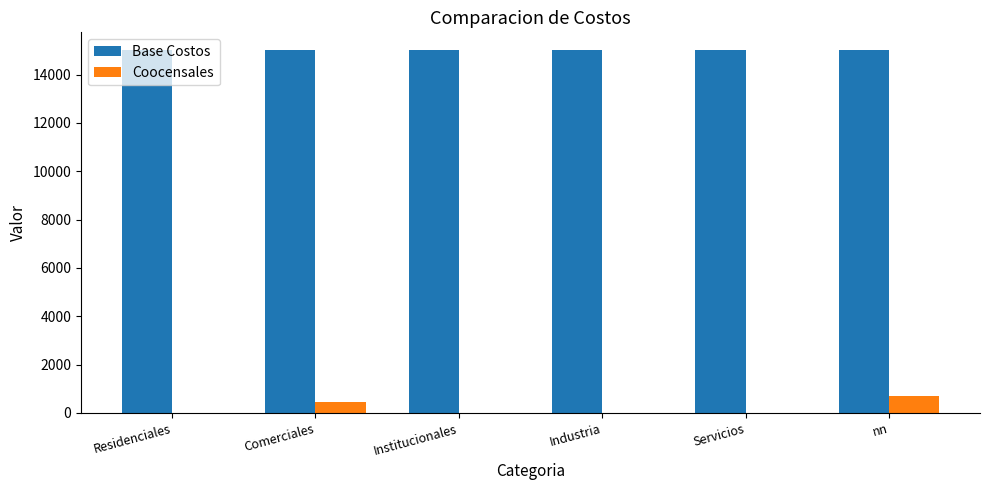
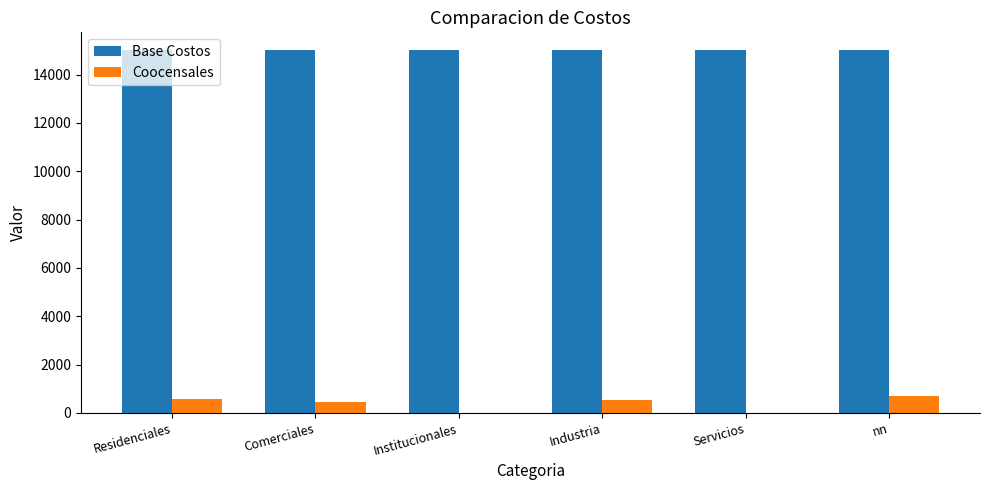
  {
    "Base Costos": {
      "Comerciales": 15000,
      "Institucionales": 15000,
      "Industria": 15000,
      "Servicios": 15000,
      "nn": 15000
    },
    "Coocensales": {
-     "Residenciales": 0,
+     "Residenciales": 600,
      "Comerciales": 500,
      "Institucionales": 0,
-     "Industria": 0,
+     "Industria": 500,
      "nn": 700
    }
  }
